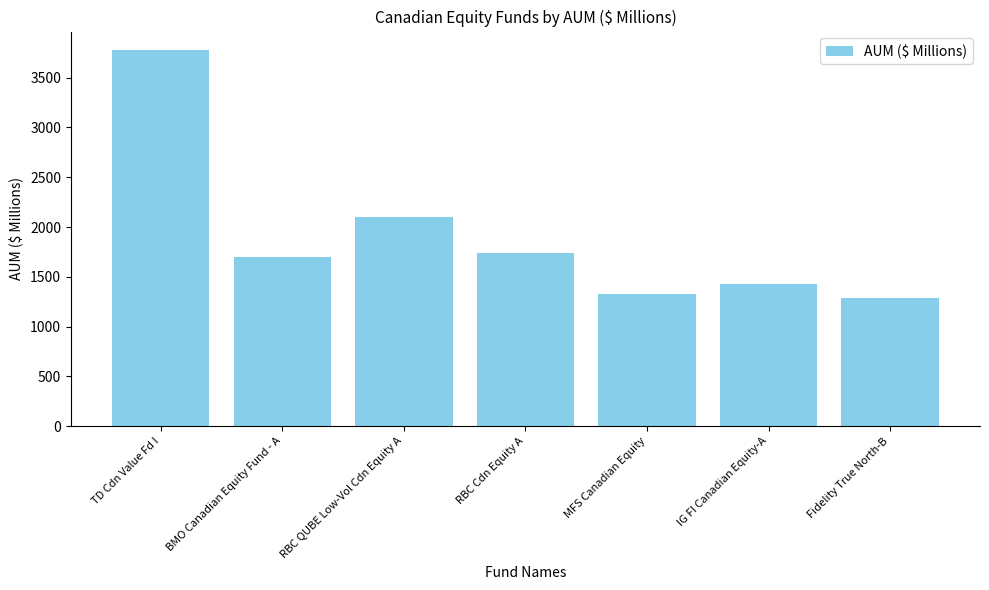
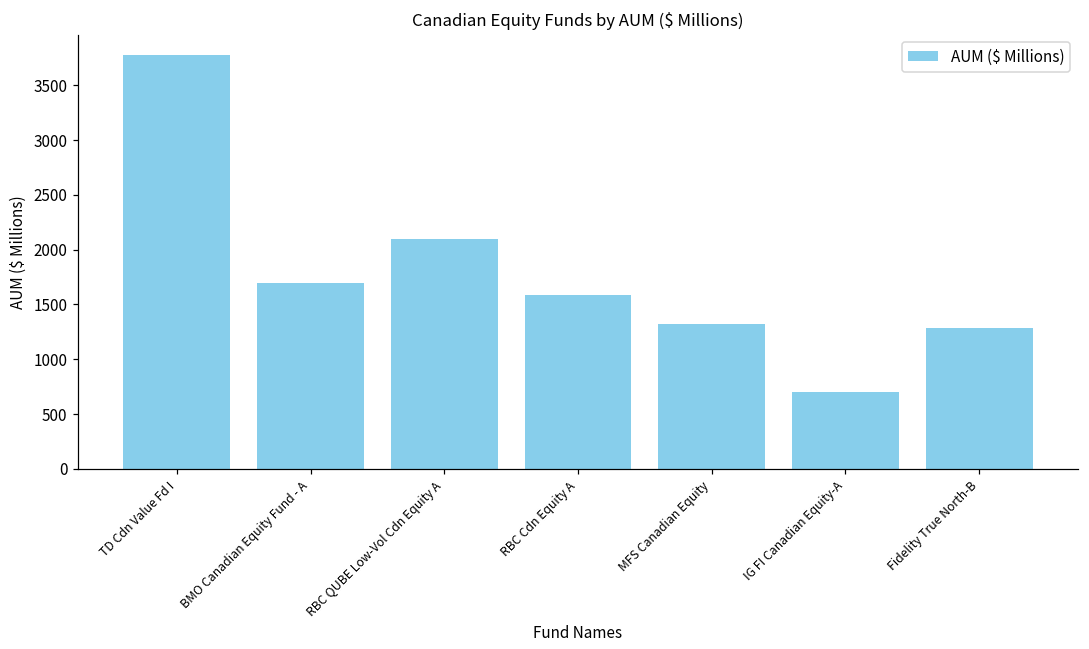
  {
    "TD Cdn Value Fd I": 3800,
    "BMO Canadian Equity Fund - A": 1700,
    "RBC QUBE Low-Vol Cdn Equity A": 2100,
-   "RBC Cdn Equity A": 1700,
+   "RBC Cdn Equity A": 1600,
    "MFS Canadian Equity": 1300,
-   "IG FI Canadian Equity-A": 1400,
+   "IG FI Canadian Equity-A": 700,
    "Fidelity True North-B": 1300
  }
